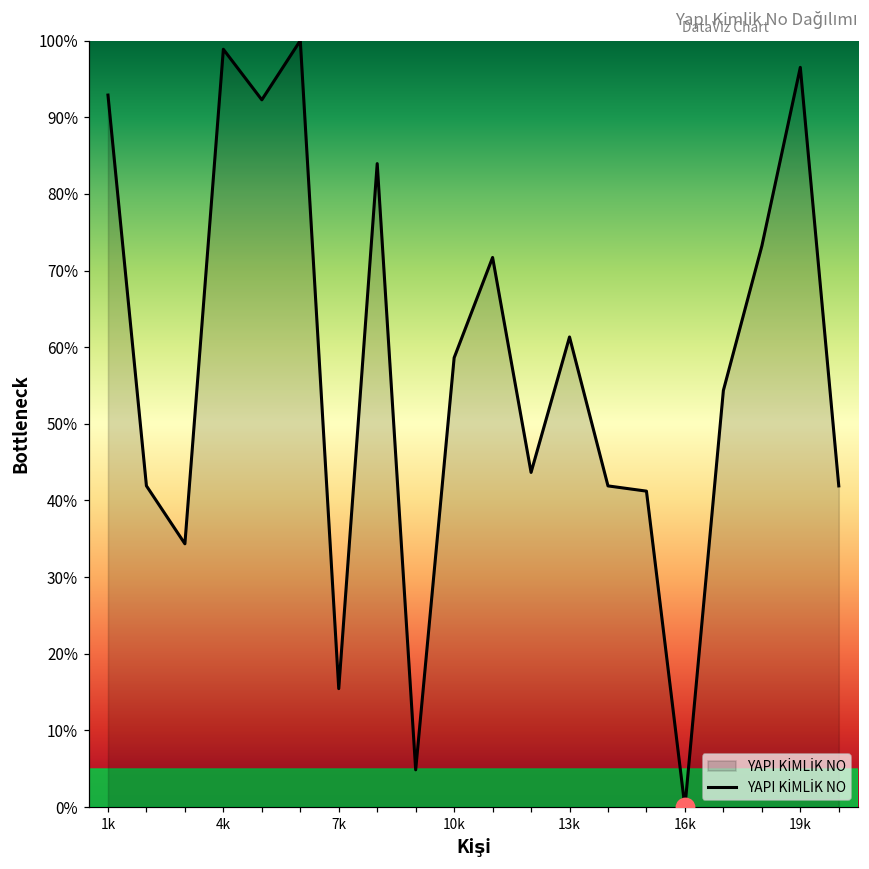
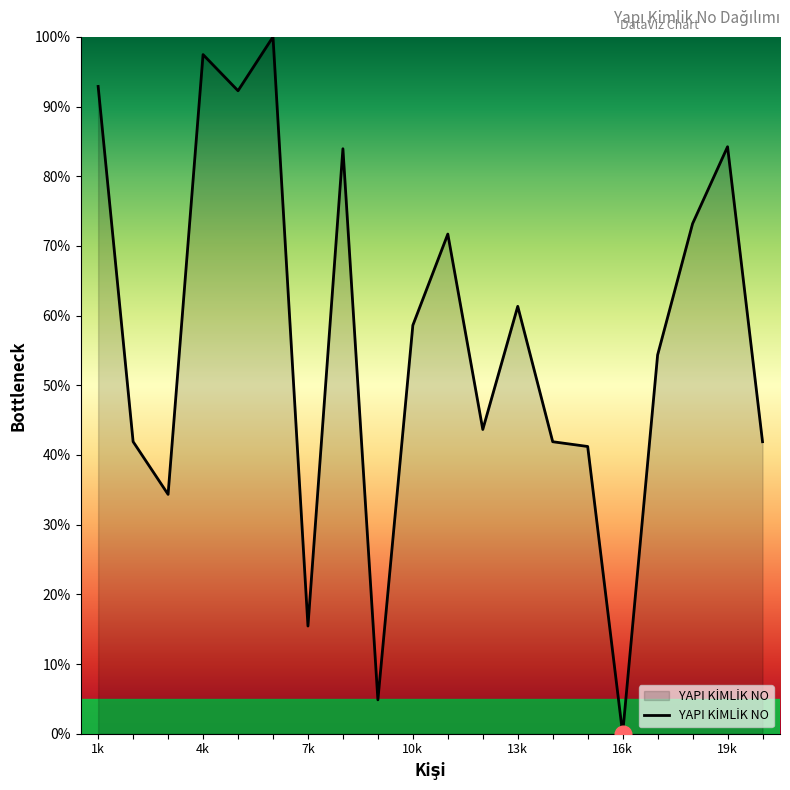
  {
    "YAPI KİMLİK NO": {
      "1k": "93%",
-     "4k": "99%",
+     "4k": "97%",
      "7k": "15%",
      "10k": "59%",
      "13k": "61%",
-     "19k": "97%"
+     "19k": "84%"
    }
  }
